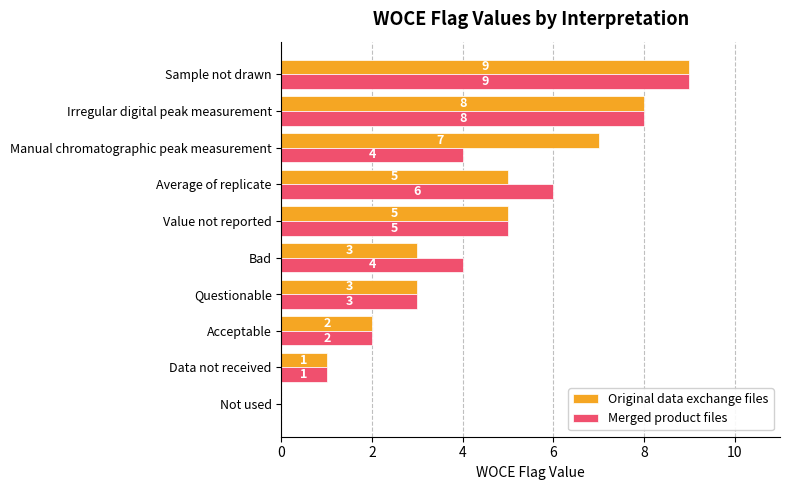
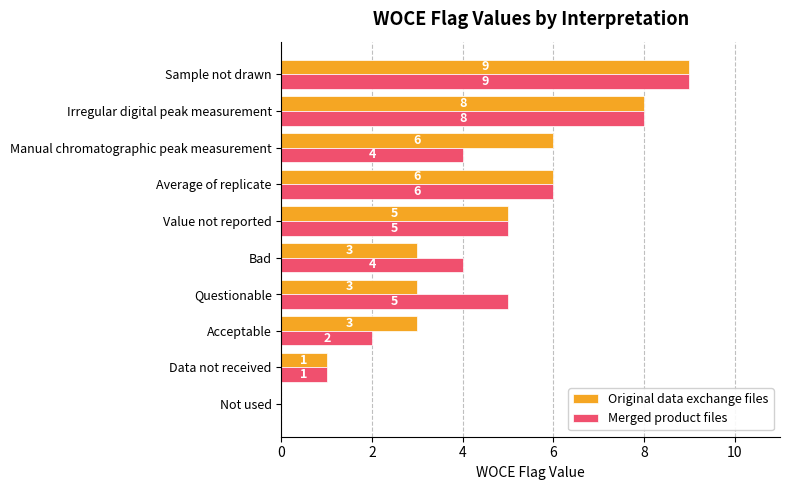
  {
    "Original data exchange files": {
      "Sample not drawn": 9,
      "Irregular digital peak measurement": 8,
-     "Manual chromatographic peak measurement": 7,
-     "Average of replicate": 5,
+     "Manual chromatographic peak measurement": 6,
+     "Average of replicate": 6,
      "Value not reported": 5,
      "Bad": 3,
      "Questionable": 3,
-     "Acceptable": 2,
+     "Acceptable": 3,
      "Data not received": 1
    },
    "Merged product files": {
      "Sample not drawn": 9,
      "Irregular digital peak measurement": 8,
      "Manual chromatographic peak measurement": 4,
      "Average of replicate": 6,
      "Value not reported": 5,
      "Bad": 4,
-     "Questionable": 3,
+     "Questionable": 5,
      "Acceptable": 2,
      "Data not received": 1
    }
  }
